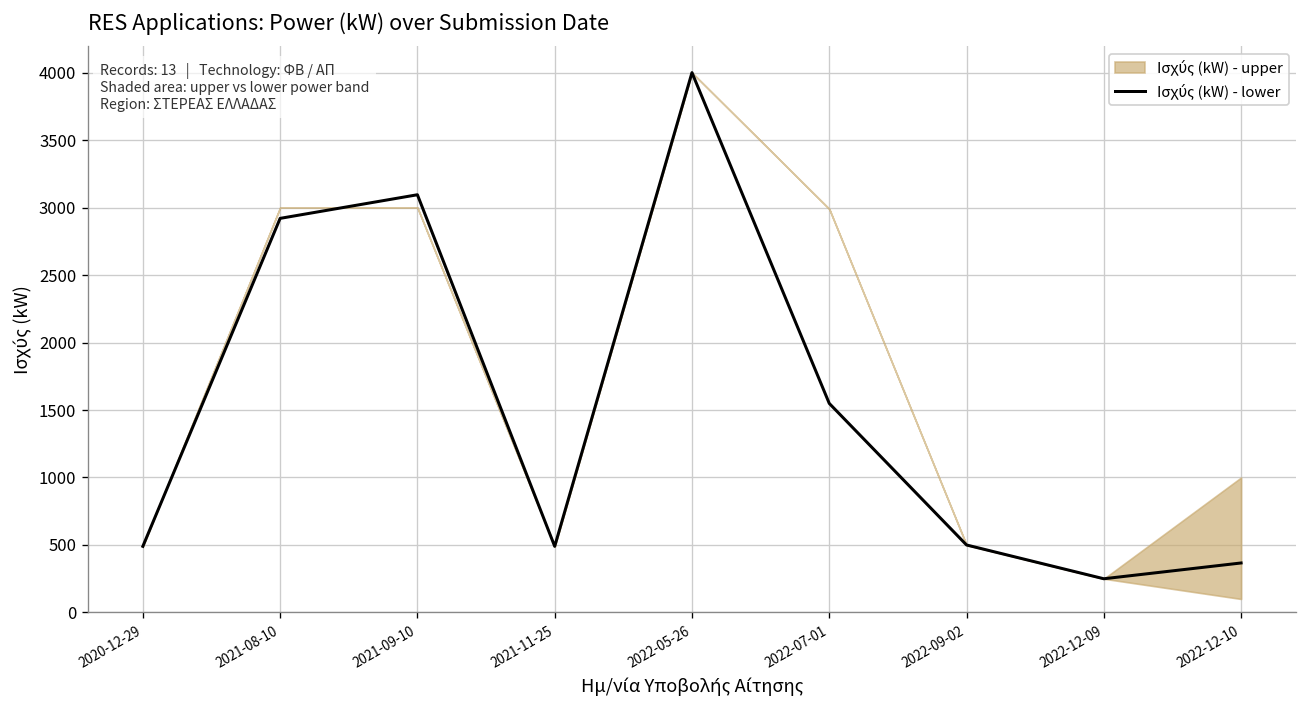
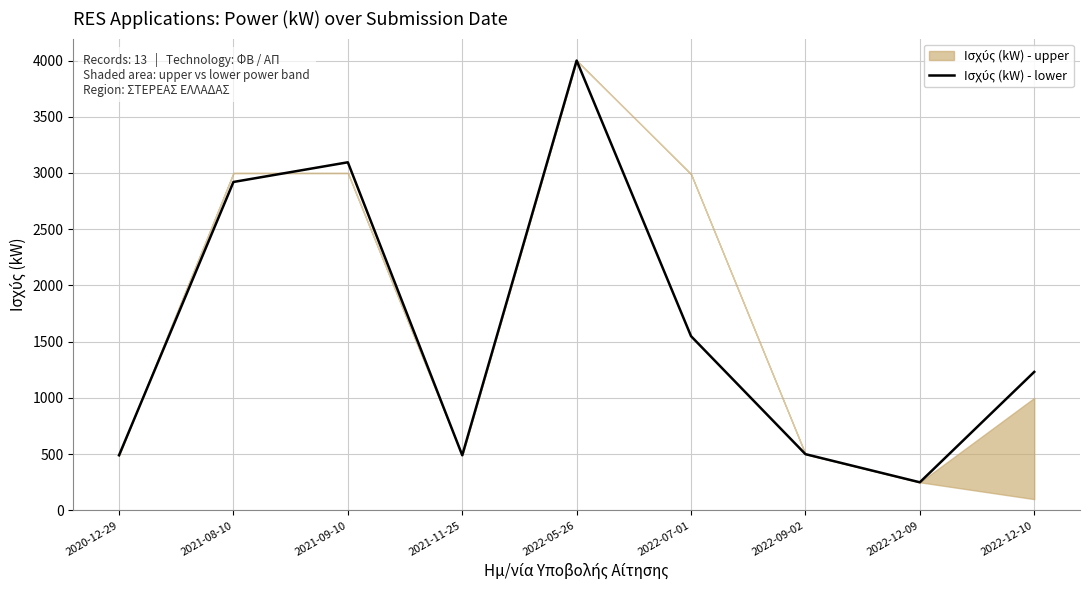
  {
    "Ισχύς (kW) - lower": {
      "2021-08-10": 2920,
      "2021-09-10": 3100,
      "2022-07-01": 1550,
-     "2022-12-10": 370
+     "2022-12-10": 1230
    }
  }
